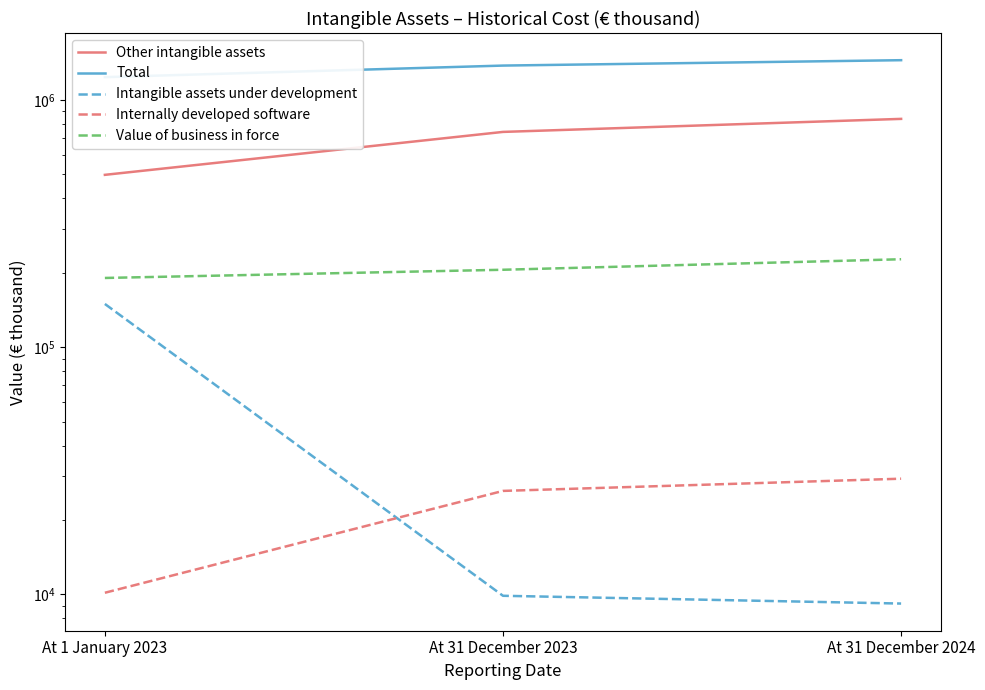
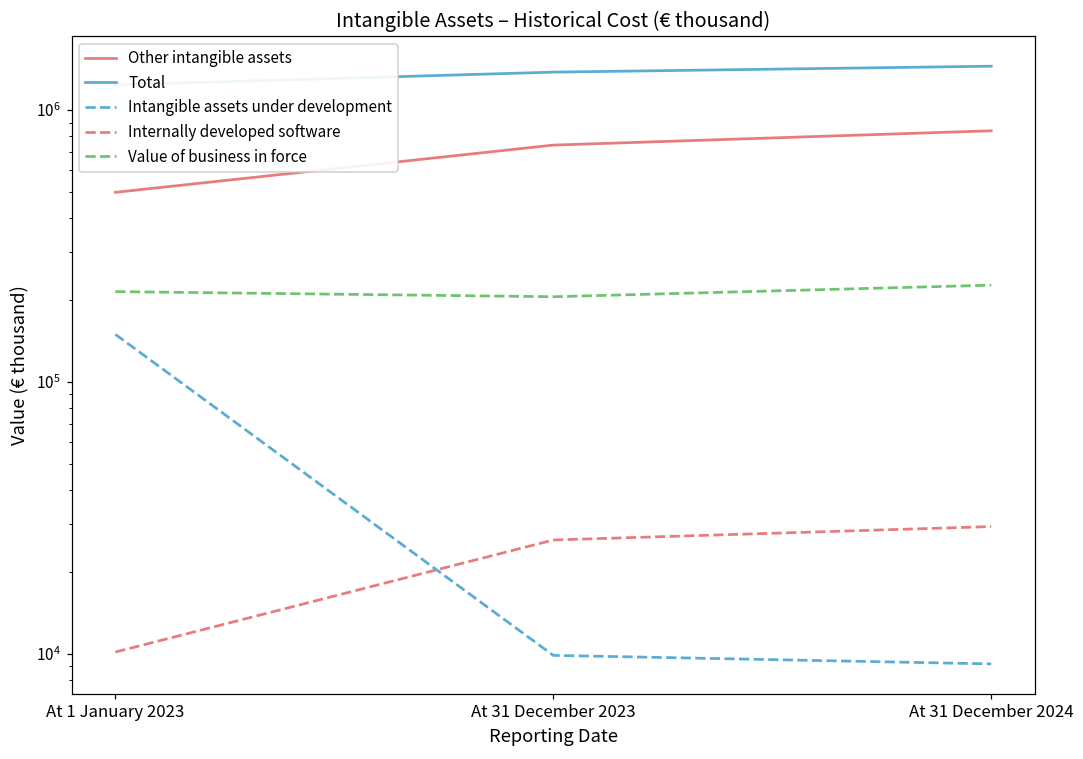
  {
    "Value of business in force": {
-     "At 1 January 2023": 190000,
+     "At 1 January 2023": 210000,
      "At 31 December 2023": 210000,
      "At 31 December 2024": 230000
    }
  }
